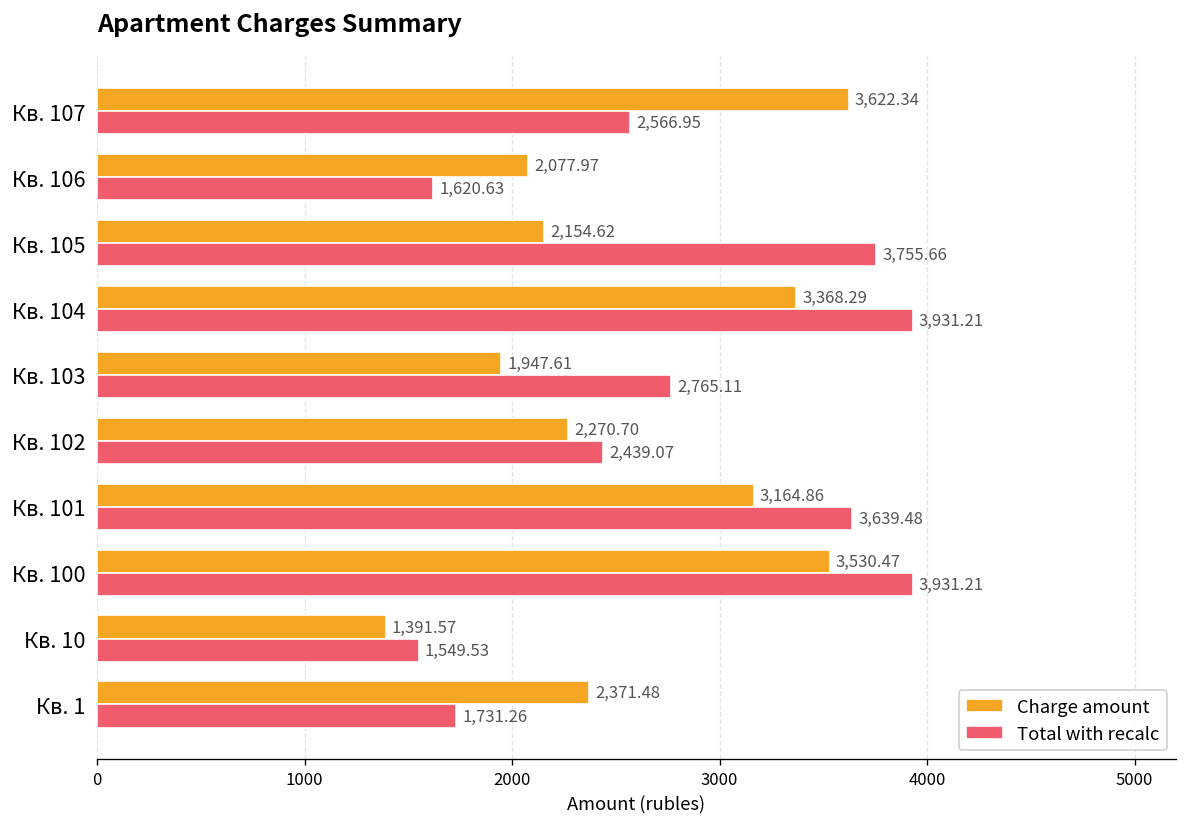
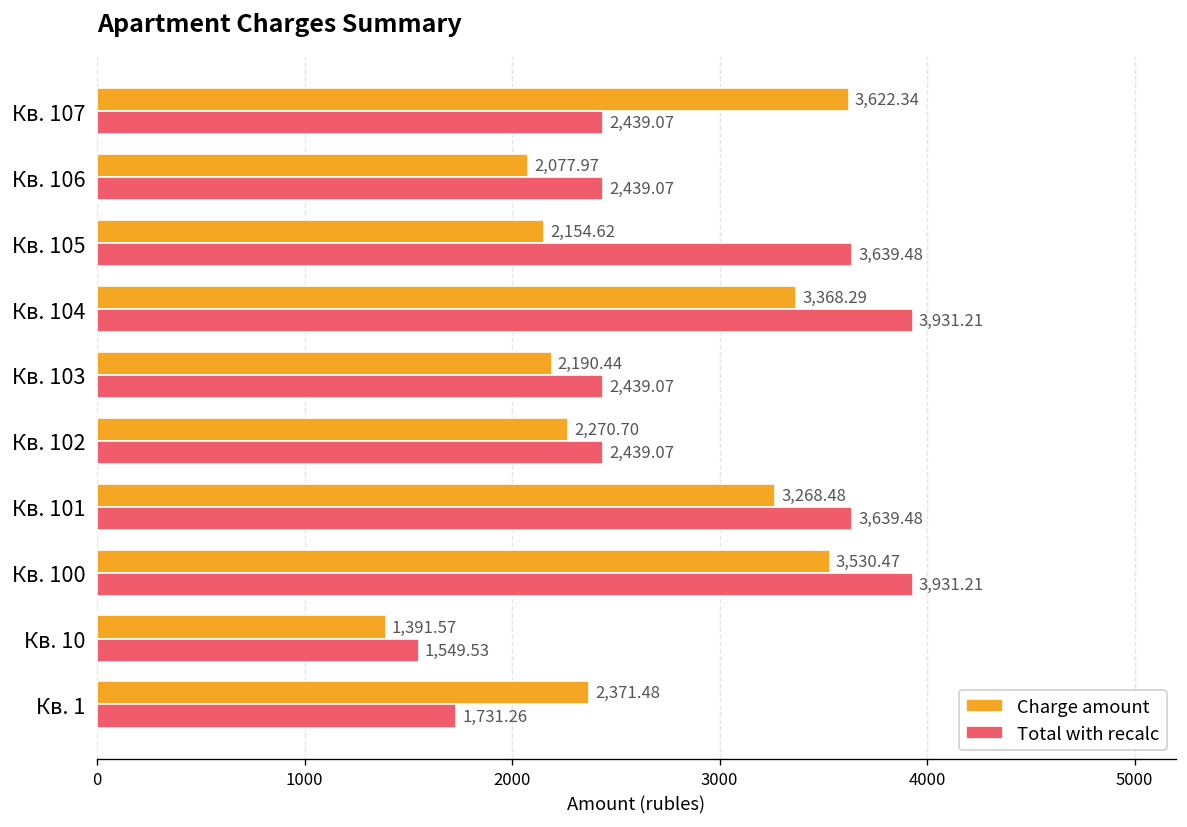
  {
    "Charge amount": {
      "Кв. 107": "3,622.34",
      "Кв. 106": "2,077.97",
      "Кв. 105": "2,154.62",
      "Кв. 104": "3,368.29",
-     "Кв. 103": "1,947.61",
+     "Кв. 103": "2,190.44",
      "Кв. 102": "2,270.70",
-     "Кв. 101": "3,164.86",
+     "Кв. 101": "3,268.48",
      "Кв. 100": "3,530.47",
      "Кв. 10": "1,391.57",
      "Кв. 1": "2,371.48"
    },
    "Total with recalc": {
-     "Кв. 107": "2,566.95",
-     "Кв. 106": "1,620.63",
-     "Кв. 105": "3,755.66",
+     "Кв. 107": "2,439.07",
+     "Кв. 106": "2,439.07",
+     "Кв. 105": "3,639.48",
      "Кв. 104": "3,931.21",
-     "Кв. 103": "2,765.11",
+     "Кв. 103": "2,439.07",
      "Кв. 102": "2,439.07",
      "Кв. 101": "3,639.48",
      "Кв. 100": "3,931.21",
      "Кв. 10": "1,549.53",
      "Кв. 1": "1,731.26"
    }
  }
